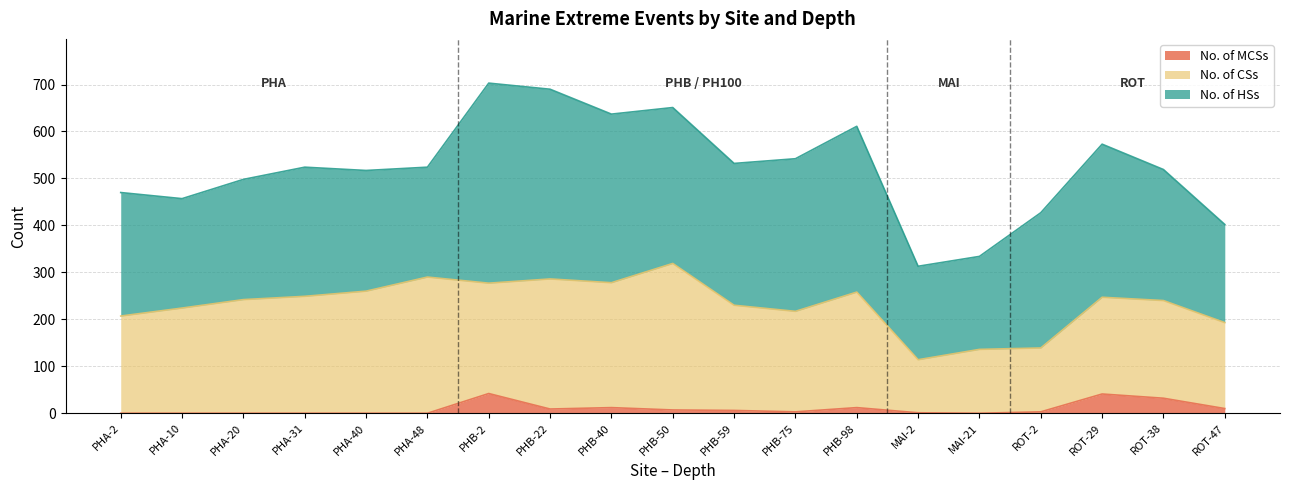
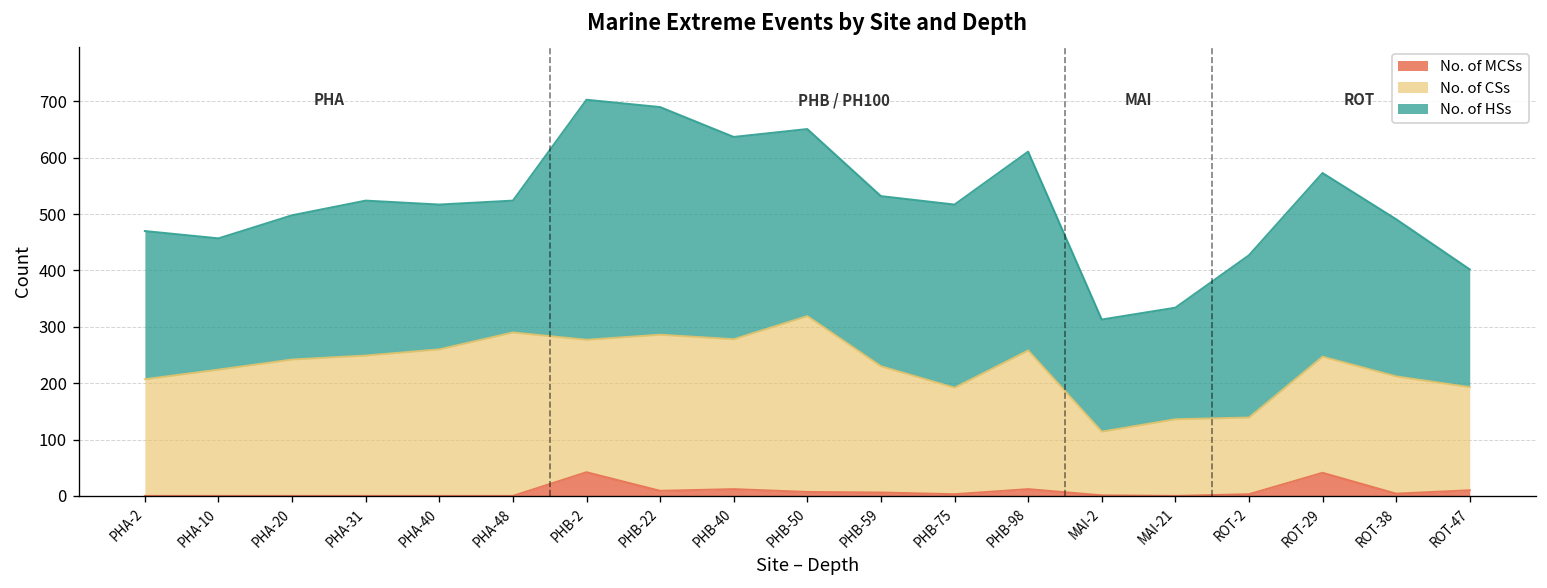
  {
    "No. of MCSs": {
      "PHA-2": 0,
      "PHA-10": 0,
      "PHA-20": 0,
      "PHA-31": 0,
      "PHA-40": 0,
      "PHA-48": 0,
      "PHB-2": 40,
      "PHB-22": 10,
      "PHB-40": 10,
      "PHB-50": 10,
      "PHB-59": 10,
      "PHB-75": 0,
      "PHB-98": 10,
      "MAI-2": 0,
      "MAI-21": 0,
      "ROT-2": 0,
      "ROT-29": 40,
-     "ROT-38": 30,
+     "ROT-38": 0,
      "ROT-47": 10
    },
    "No. of CSs": {
      "PHA-2": 210,
      "PHA-10": 220,
      "PHA-20": 240,
      "PHA-31": 250,
      "PHA-40": 260,
      "PHA-48": 290,
      "PHB-2": 240,
      "PHB-22": 280,
      "PHB-40": 270,
      "PHB-50": 310,
      "PHB-59": 220,
-     "PHB-75": 210,
+     "PHB-75": 190,
      "PHB-98": 250,
      "MAI-2": 110,
      "MAI-21": 140,
      "ROT-2": 140,
      "ROT-29": 210,
      "ROT-38": 210,
      "ROT-47": 180
    },
    "No. of HSs": {
      "PHA-2": 260,
      "PHA-10": 230,
      "PHA-20": 260,
      "PHA-31": 280,
      "PHA-40": 260,
      "PHA-48": 230,
      "PHB-2": 430,
      "PHB-22": 400,
      "PHB-40": 360,
      "PHB-50": 330,
      "PHB-59": 300,
      "PHB-75": 330,
      "PHB-98": 350,
      "MAI-2": 200,
      "MAI-21": 200,
      "ROT-2": 290,
      "ROT-29": 330,
      "ROT-38": 280,
      "ROT-47": 210
    }
  }
